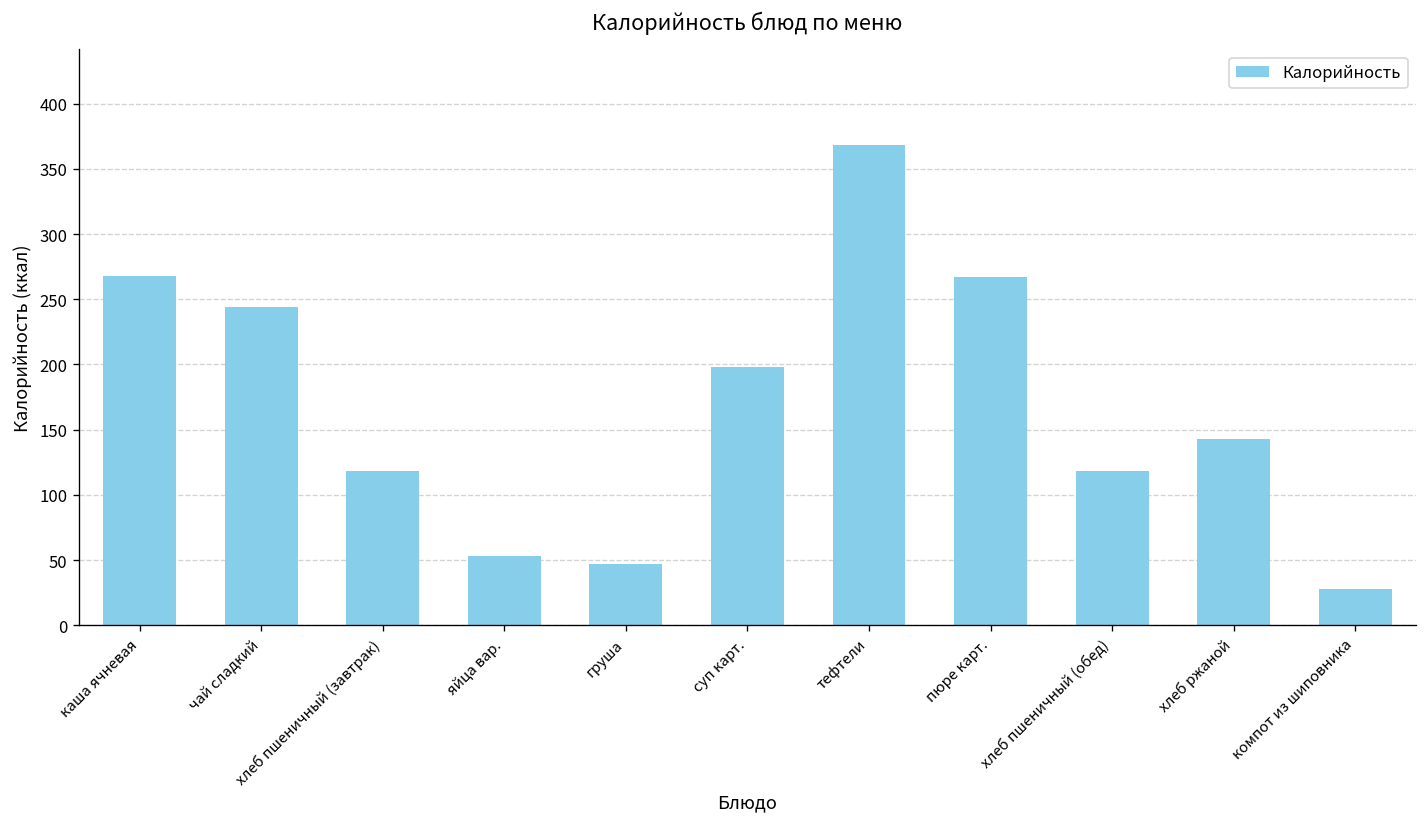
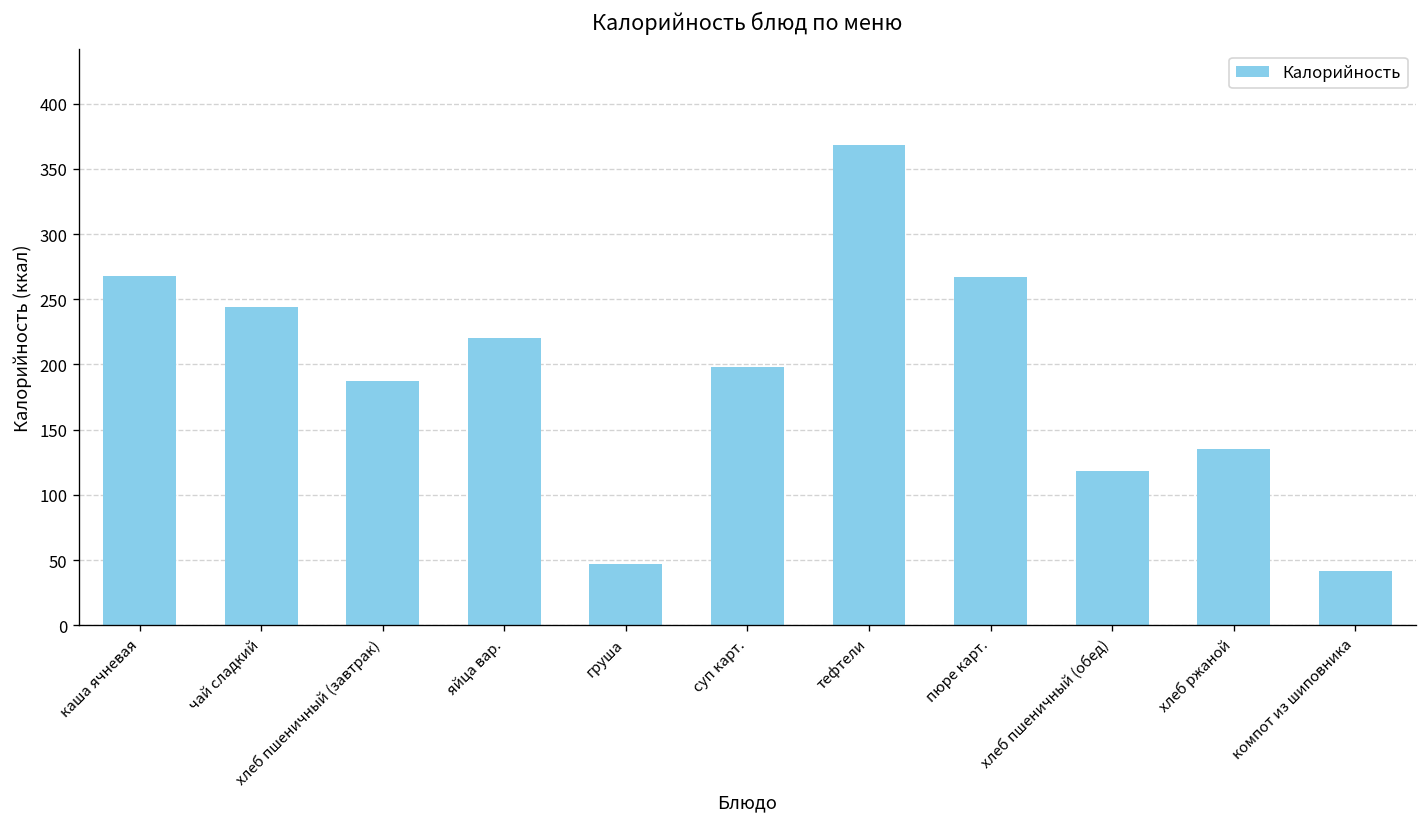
  {
    "каша ячневая": 268,
    "чай сладкий": 244,
-   "хлеб пшеничный (завтрак)": 118,
-   "яйца вар.": 53,
+   "хлеб пшеничный (завтрак)": 187,
+   "яйца вар.": 220,
    "груша": 47,
    "суп карт.": 198,
    "тефтели": 368,
    "пюре карт.": 267,
    "хлеб пшеничный (обед)": 118,
-   "хлеб ржаной": 143,
-   "компот из шиповника": 28
+   "хлеб ржаной": 135,
+   "компот из шиповника": 42
  }
